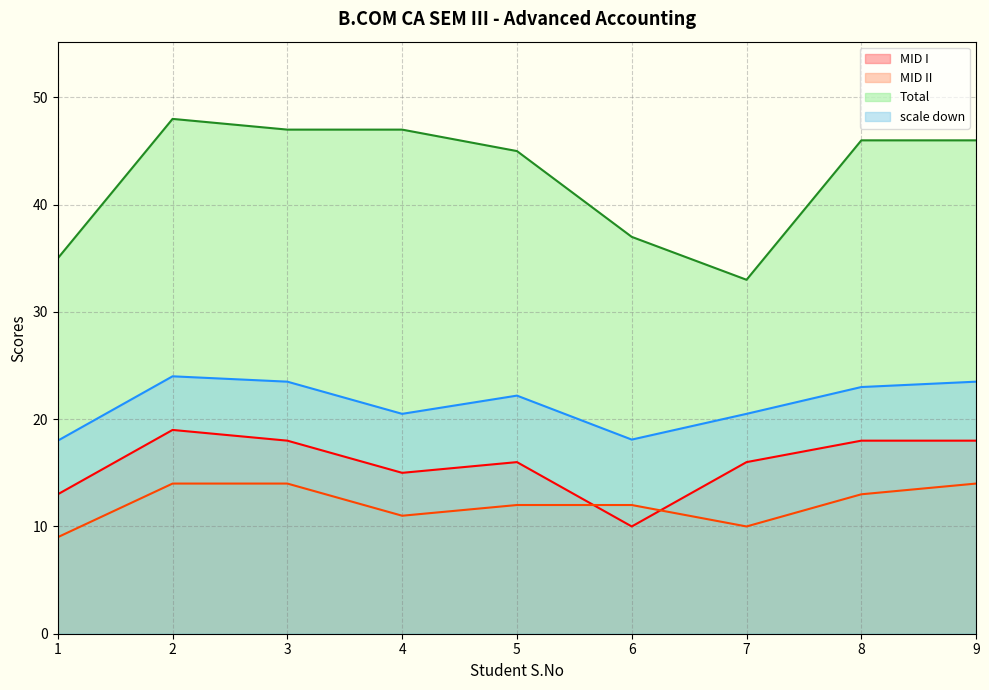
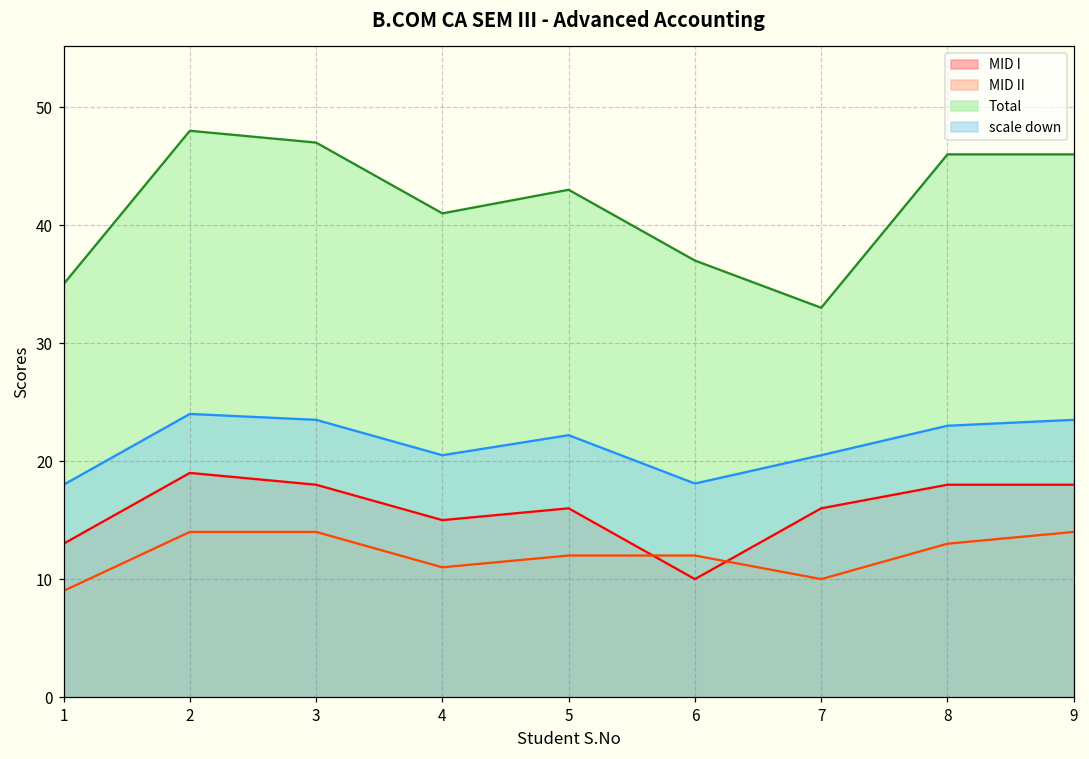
  {
    "Total": {
      "1": 35,
      "2": 48,
      "3": 47,
-     "4": 47,
-     "5": 45,
+     "4": 41,
+     "5": 43,
      "6": 37,
      "7": 33,
      "8": 46,
      "9": 46
    },
    "scale down": {
      "1": 18,
      "2": 24,
      "3": 23.5,
      "4": 20.5,
      "5": 22,
      "6": 18,
      "7": 20.5,
      "8": 23,
      "9": 23.5
    }
  }
